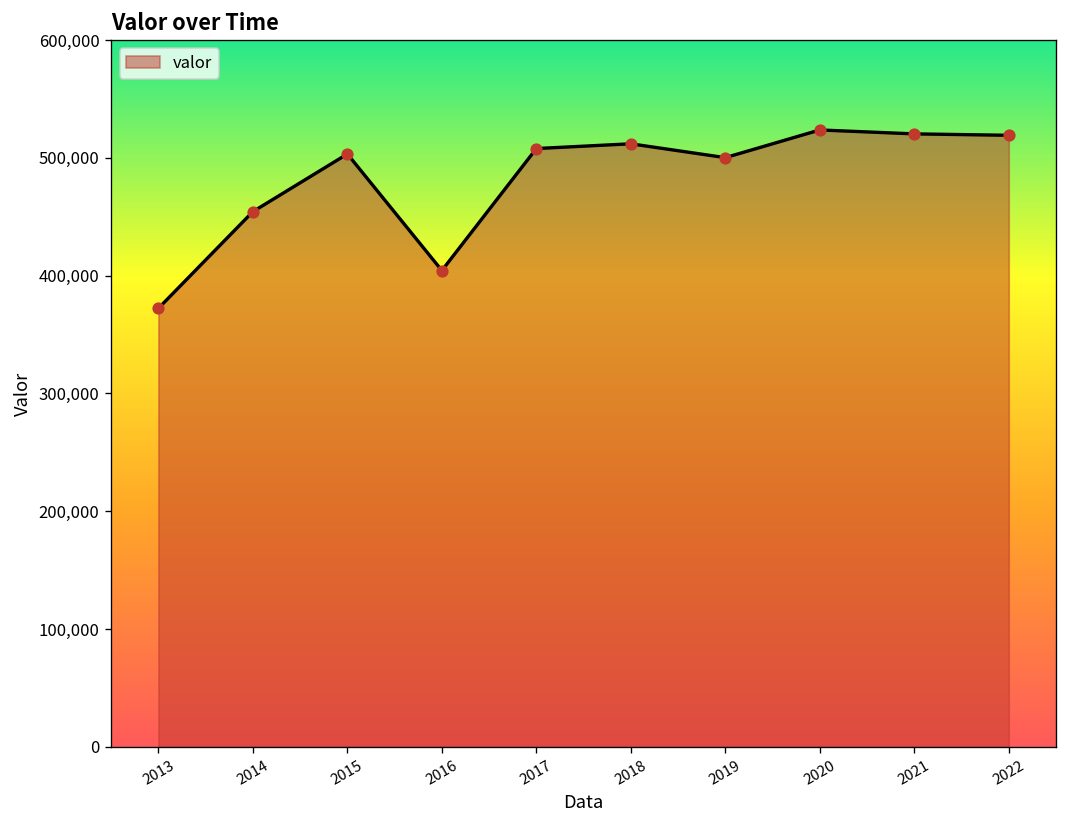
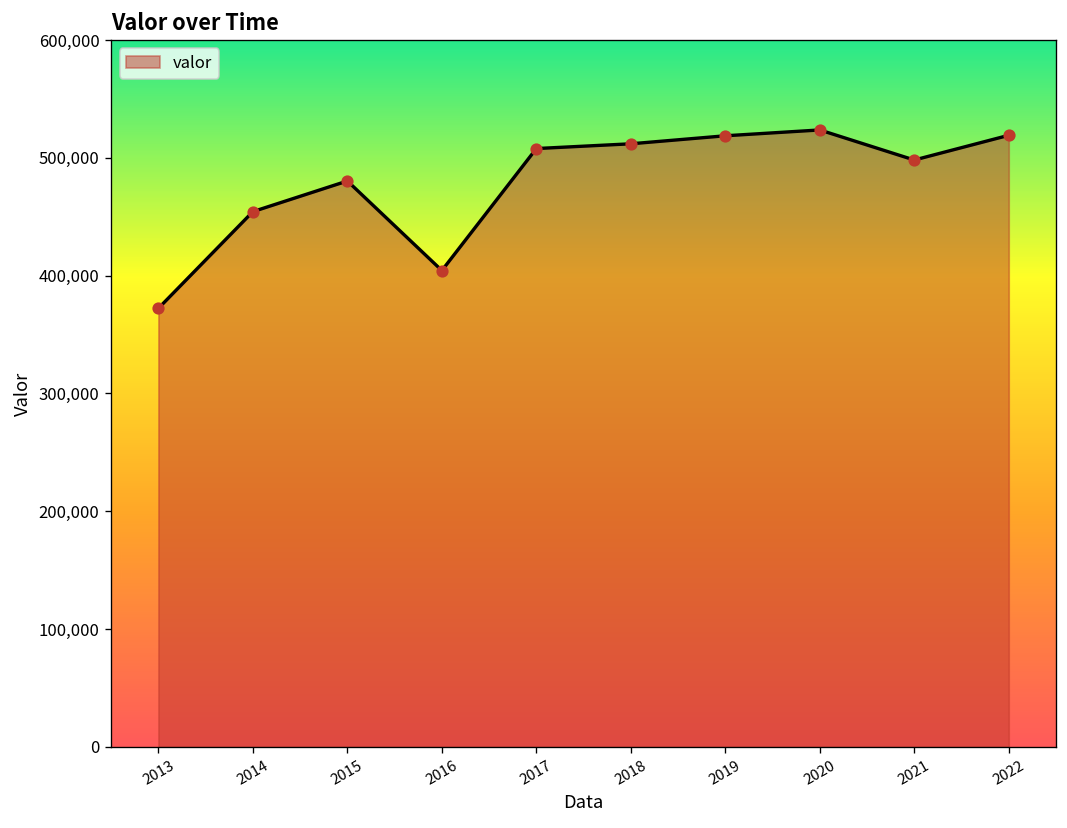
  {
    "2013": "370,000",
    "2014": "450,000",
-   "2015": "500,000",
+   "2015": "480,000",
    "2016": "400,000",
    "2017": "510,000",
    "2018": "510,000",
-   "2019": "500,000",
+   "2019": "520,000",
    "2020": "520,000",
-   "2021": "520,000",
+   "2021": "500,000",
    "2022": "520,000"
  }
